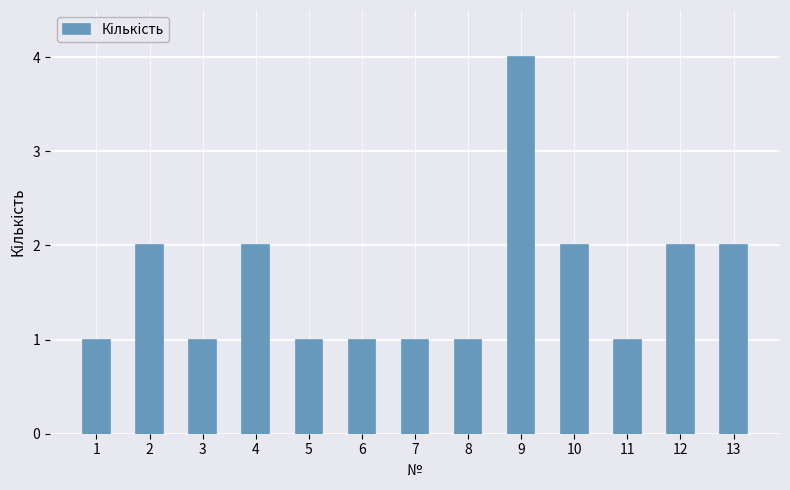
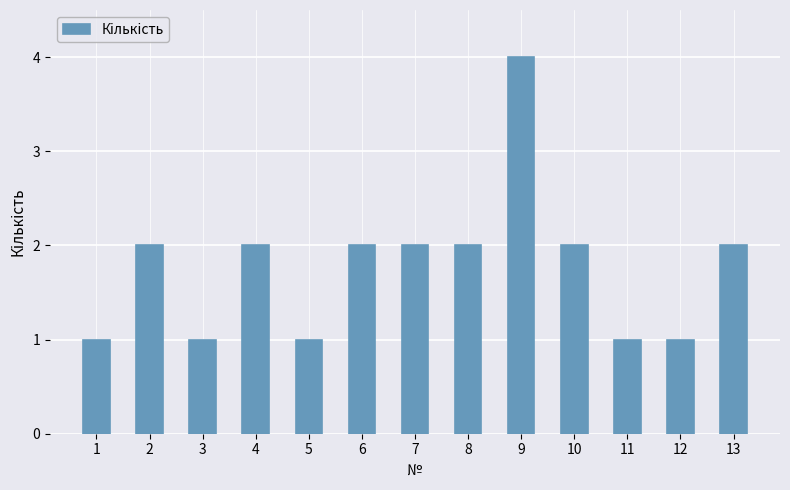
  {
    "1": 1,
    "2": 2,
    "3": 1,
    "4": 2,
    "5": 1,
-   "6": 1,
-   "7": 1,
-   "8": 1,
+   "6": 2,
+   "7": 2,
+   "8": 2,
    "9": 4,
    "10": 2,
    "11": 1,
-   "12": 2,
+   "12": 1,
    "13": 2
  }
